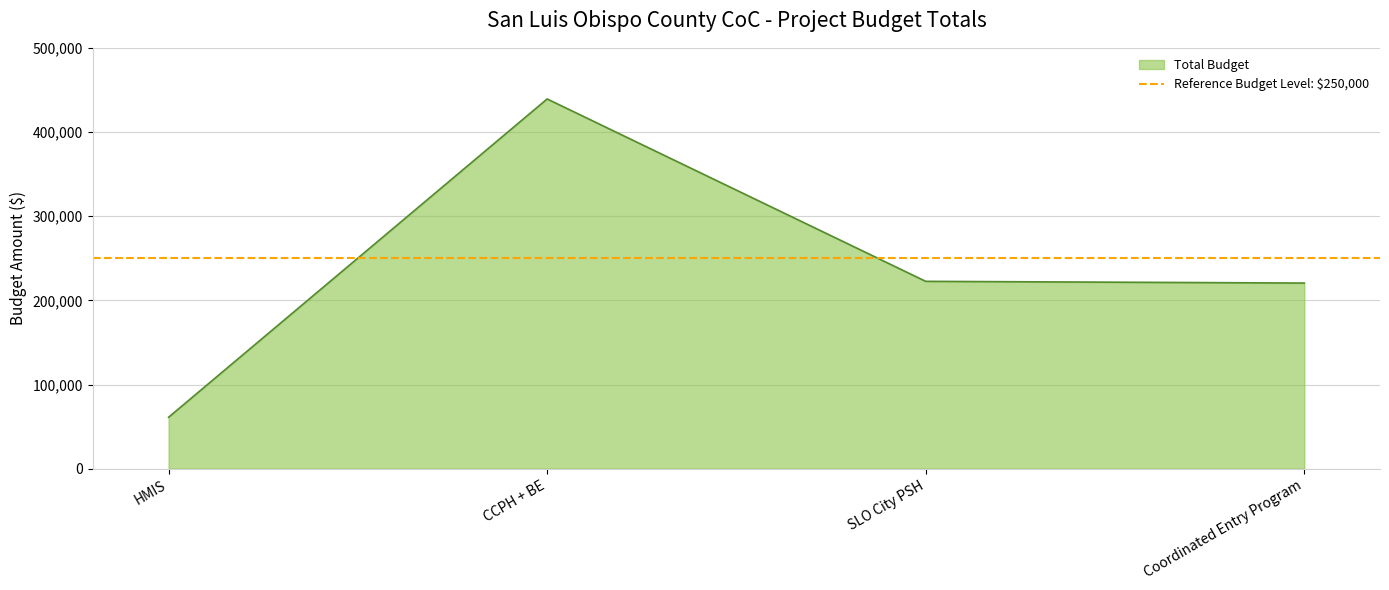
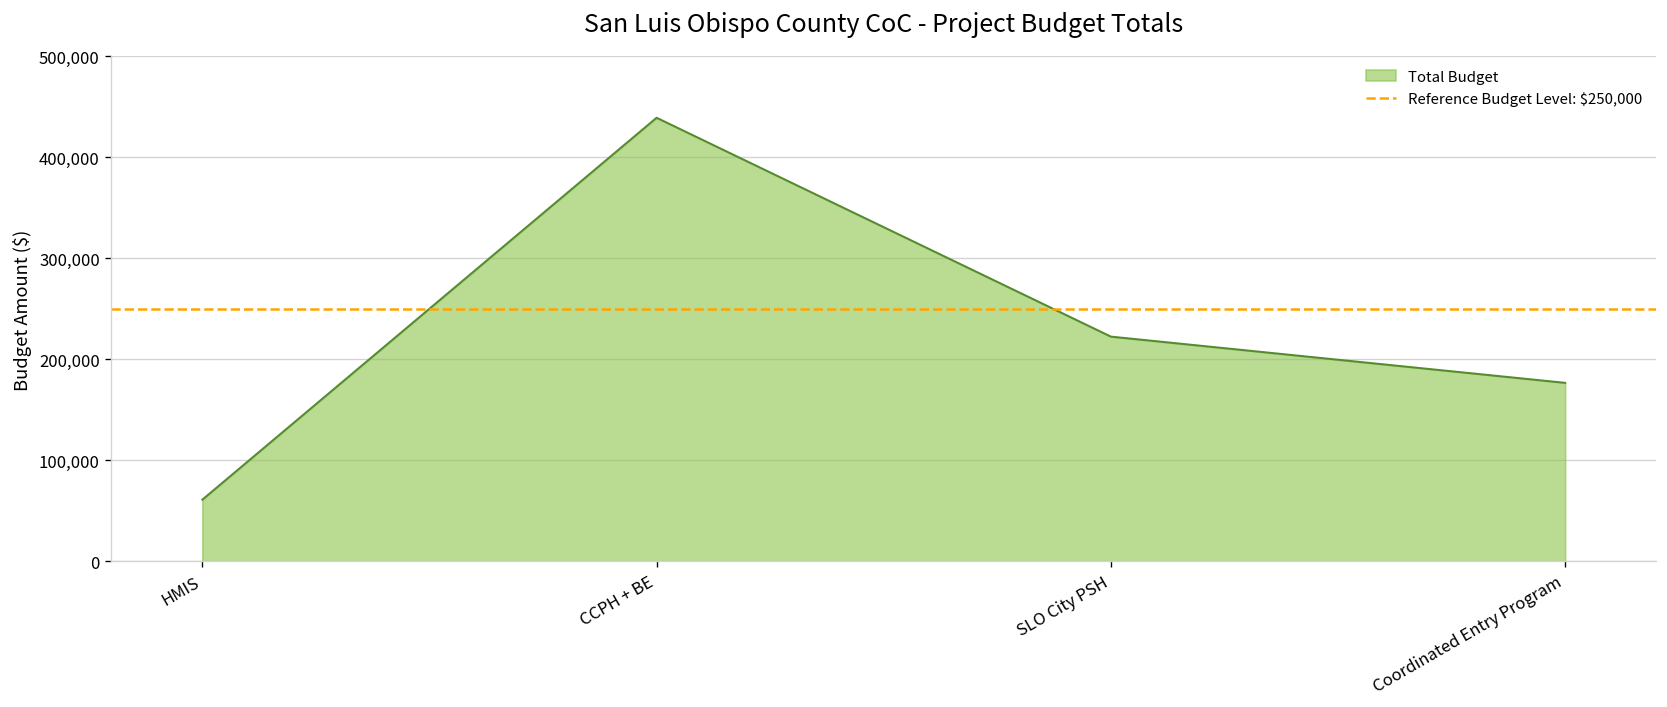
  {
    "HMIS": "60,000",
    "CCPH + BE": "440,000",
    "SLO City PSH": "220,000",
-   "Coordinated Entry Program": "220,000"
+   "Coordinated Entry Program": "180,000"
  }
